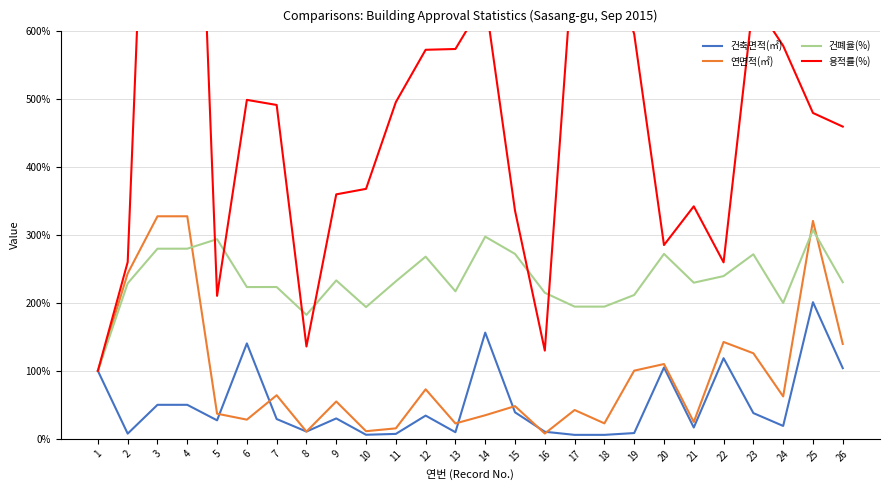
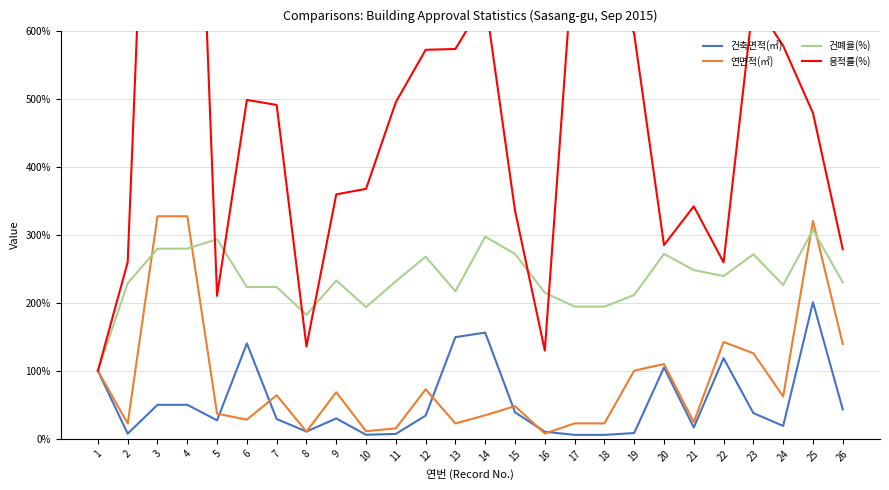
  {
    "건축면적(㎡)": {
      "2": "10%",
      "3": "50%",
      "4": "50%",
      "5": "30%",
      "6": "140%",
      "7": "30%",
      "9": "30%",
      "10": "10%",
      "11": "10%",
      "12": "30%",
-     "13": "10%",
+     "13": "150%",
      "14": "160%",
      "15": "40%",
      "17": "10%",
      "18": "10%",
      "19": "10%",
      "20": "110%",
      "21": "20%",
      "22": "120%",
      "23": "40%",
      "24": "20%",
      "25": "200%",
-     "26": "100%"
+     "26": "40%"
    },
    "연면적(㎡)": {
-     "2": "240%",
+     "2": "20%",
      "3": "330%",
      "4": "330%",
      "5": "40%",
      "6": "30%",
      "7": "60%",
-     "9": "50%",
+     "9": "70%",
      "10": "10%",
      "11": "20%",
      "12": "70%",
      "13": "20%",
      "14": "30%",
      "15": "50%",
-     "17": "40%",
+     "17": "20%",
      "18": "20%",
      "19": "100%",
      "20": "110%",
      "21": "20%",
      "22": "140%",
      "23": "130%",
      "24": "60%",
      "25": "320%",
      "26": "140%"
    },
    "건폐율(%)": {
      "2": "230%",
      "3": "280%",
      "4": "280%",
      "5": "290%",
      "6": "220%",
      "7": "220%",
      "8": "180%",
      "9": "230%",
      "10": "190%",
      "11": "230%",
      "12": "270%",
      "13": "220%",
      "14": "300%",
      "15": "270%",
      "16": "220%",
      "17": "190%",
      "18": "190%",
      "19": "210%",
      "20": "270%",
-     "21": "230%",
+     "21": "250%",
      "22": "240%",
      "23": "270%",
-     "24": "200%",
+     "24": "230%",
      "25": "310%",
      "26": "230%"
    },
    "용적률(%)": {
      "2": "260%",
      "5": "210%",
      "6": "500%",
      "7": "490%",
      "8": "140%",
      "9": "360%",
      "10": "370%",
      "11": "500%",
      "12": "570%",
      "13": "570%",
      "15": "340%",
      "16": "130%",
      "19": "600%",
      "20": "290%",
      "21": "340%",
      "22": "260%",
      "24": "580%",
      "25": "480%",
-     "26": "460%"
+     "26": "280%"
    }
  }
